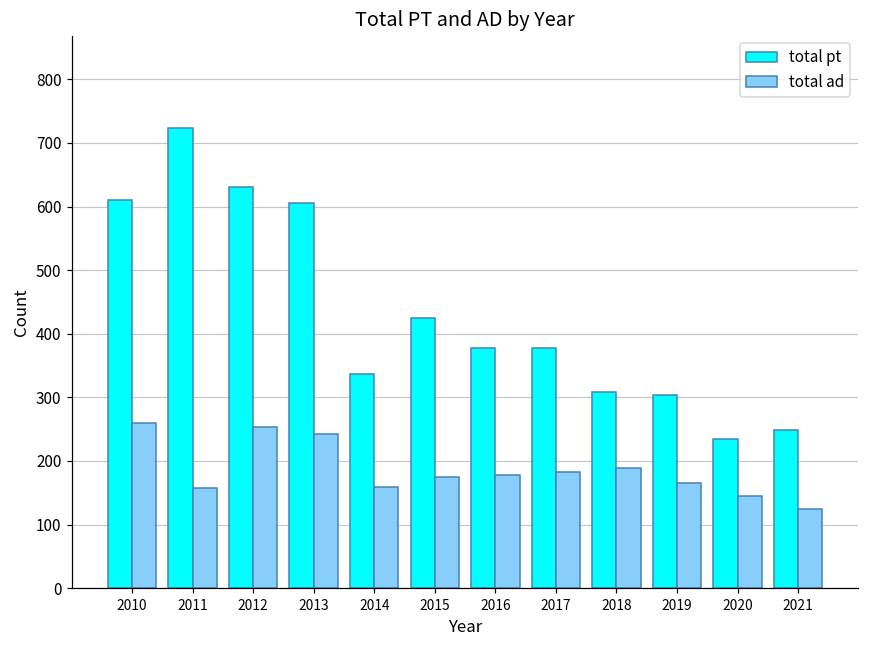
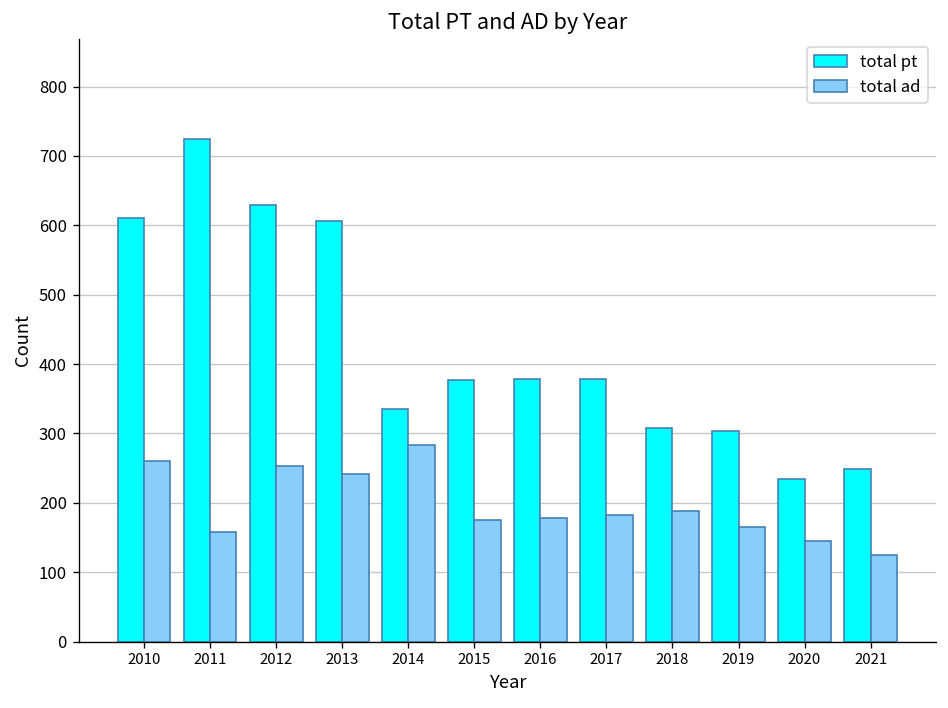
  {
    "total pt": {
      "2010": 610,
      "2011": 720,
      "2012": 630,
      "2013": 610,
      "2014": 340,
-     "2015": 420,
+     "2015": 380,
      "2016": 380,
      "2017": 380,
      "2018": 310,
      "2019": 300,
      "2020": 230,
      "2021": 250
    },
    "total ad": {
      "2010": 260,
      "2011": 160,
      "2012": 250,
      "2013": 240,
-     "2014": 160,
+     "2014": 280,
      "2015": 180,
      "2016": 180,
      "2017": 180,
      "2018": 190,
      "2019": 170,
      "2020": 150,
      "2021": 130
    }
  }
